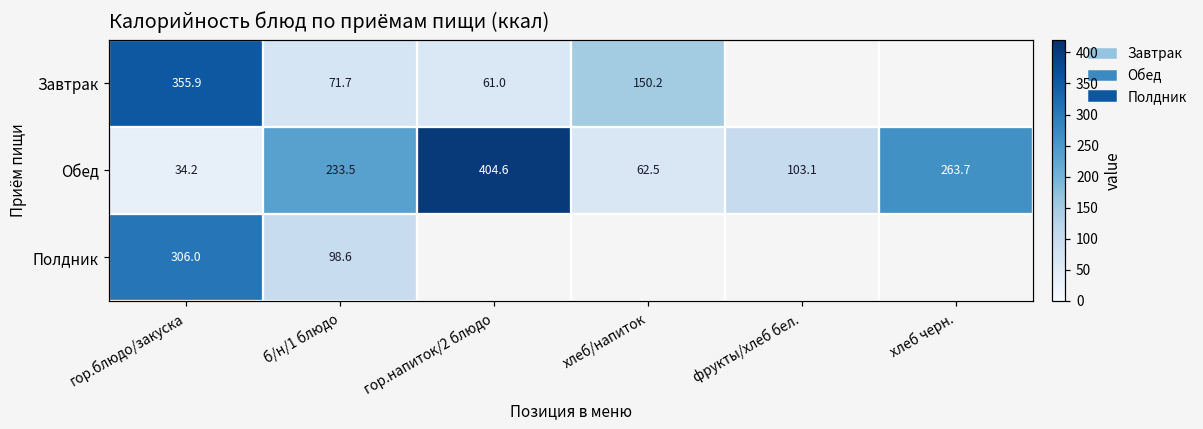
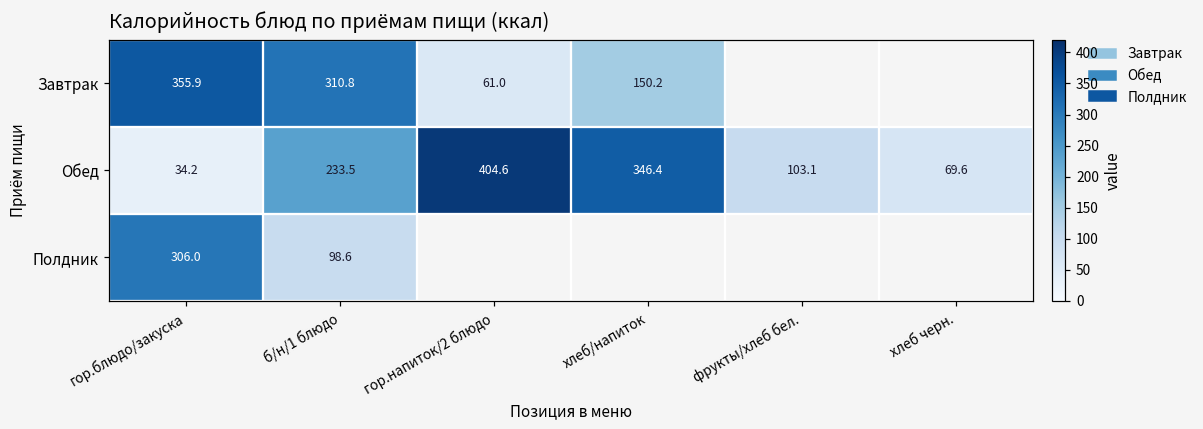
  {
    "Завтрак": {
      "гор.блюдо/закуска": 355.9,
-     "б/н/1 блюдо": 71.7,
+     "б/н/1 блюдо": 310.8,
      "гор.напиток/2 блюдо": 61.0,
      "хлеб/напиток": 150.2
    },
    "Обед": {
      "гор.блюдо/закуска": 34.2,
      "б/н/1 блюдо": 233.5,
      "гор.напиток/2 блюдо": 404.6,
-     "хлеб/напиток": 62.5,
+     "хлеб/напиток": 346.4,
      "фрукты/хлеб бел.": 103.1,
-     "хлеб черн.": 263.7
+     "хлеб черн.": 69.6
    },
    "Полдник": {
      "гор.блюдо/закуска": 306.0,
      "б/н/1 блюдо": 98.6
    }
  }
